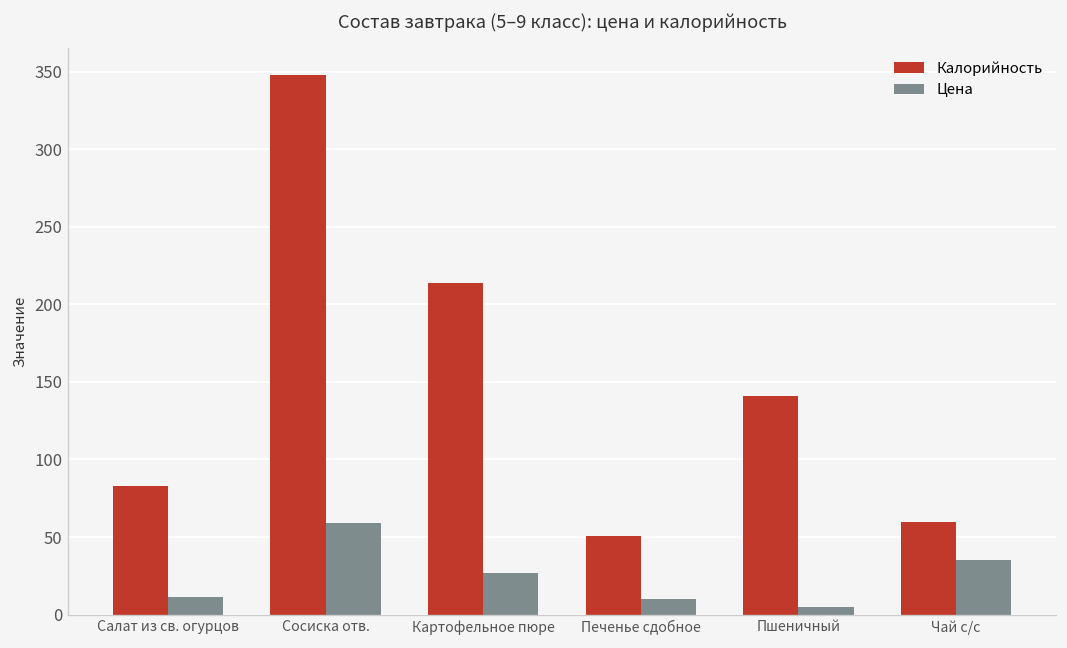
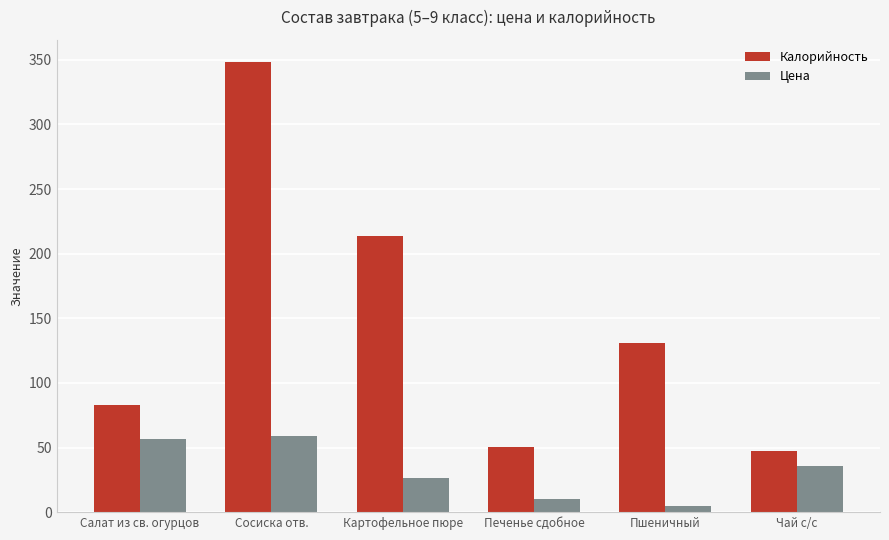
  {
    "Калорийность": {
      "Салат из св. огурцов": 83,
      "Сосиска отв.": 348,
      "Картофельное пюре": 214,
      "Печенье сдобное": 50,
-     "Пшеничный": 141,
-     "Чай с/с": 60
+     "Пшеничный": 131,
+     "Чай с/с": 47
    },
    "Цена": {
-     "Салат из св. огурцов": 12,
+     "Салат из св. огурцов": 57,
      "Сосиска отв.": 59,
      "Картофельное пюре": 27,
      "Печенье сдобное": 10,
      "Пшеничный": 5,
      "Чай с/с": 35
    }
  }
